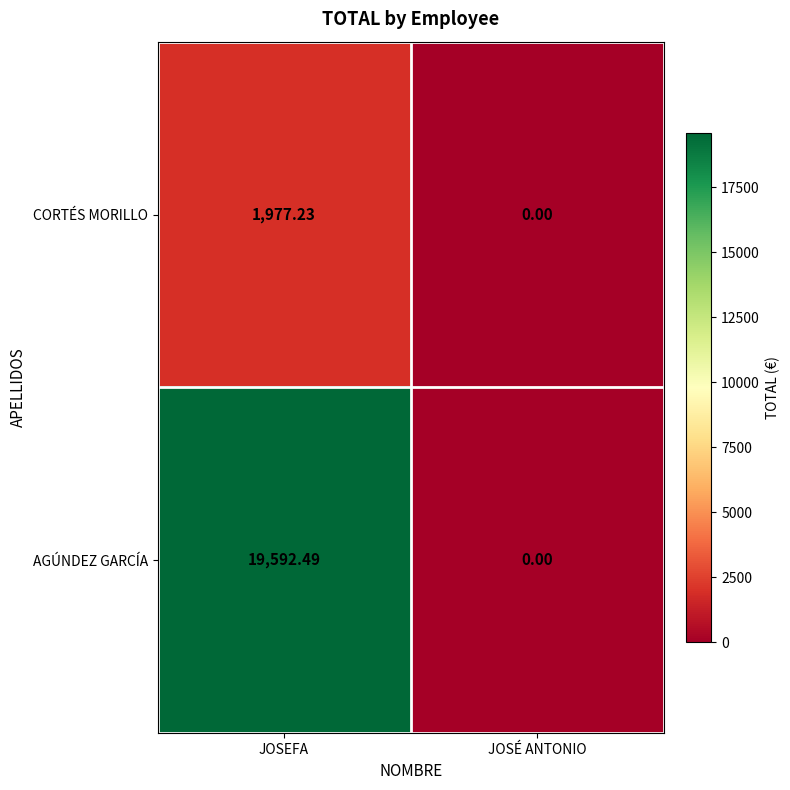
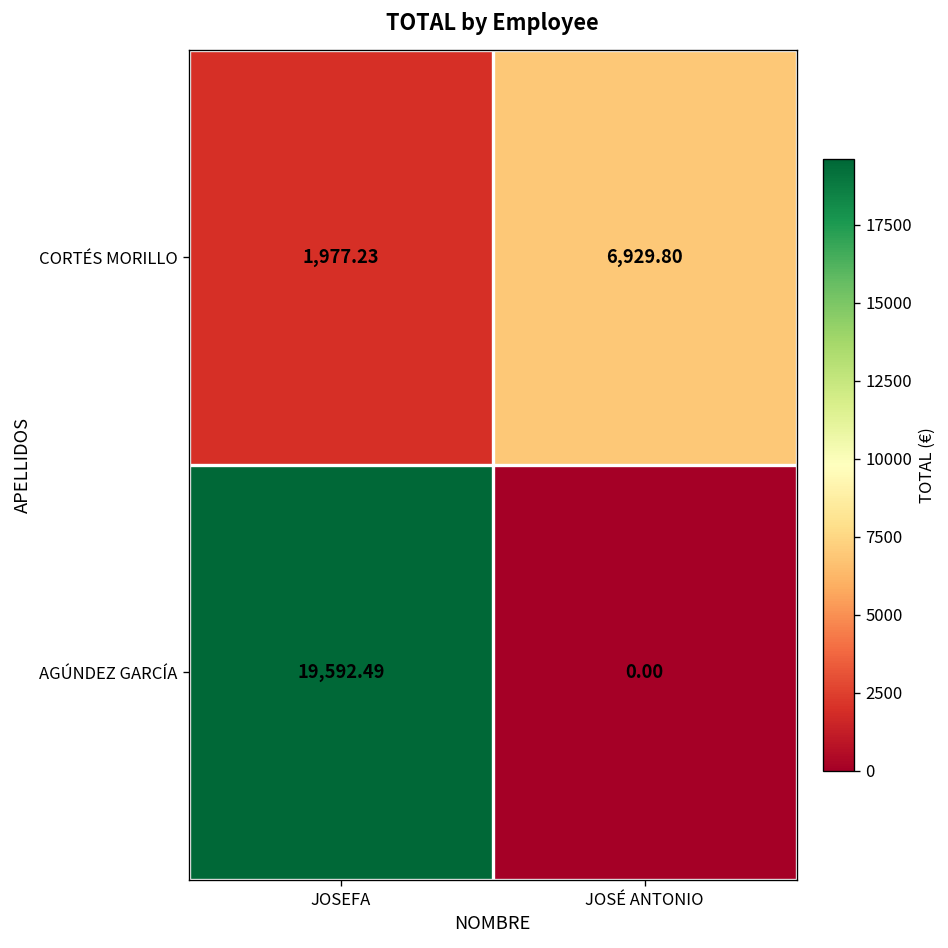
  {
    "CORTÉS MORILLO": {
      "JOSEFA": "1,977.23",
-     "JOSÉ ANTONIO": "0.00"
+     "JOSÉ ANTONIO": "6,929.80"
    },
    "AGÚNDEZ GARCÍA": {
      "JOSEFA": "19,592.49",
      "JOSÉ ANTONIO": "0.00"
    }
  }
